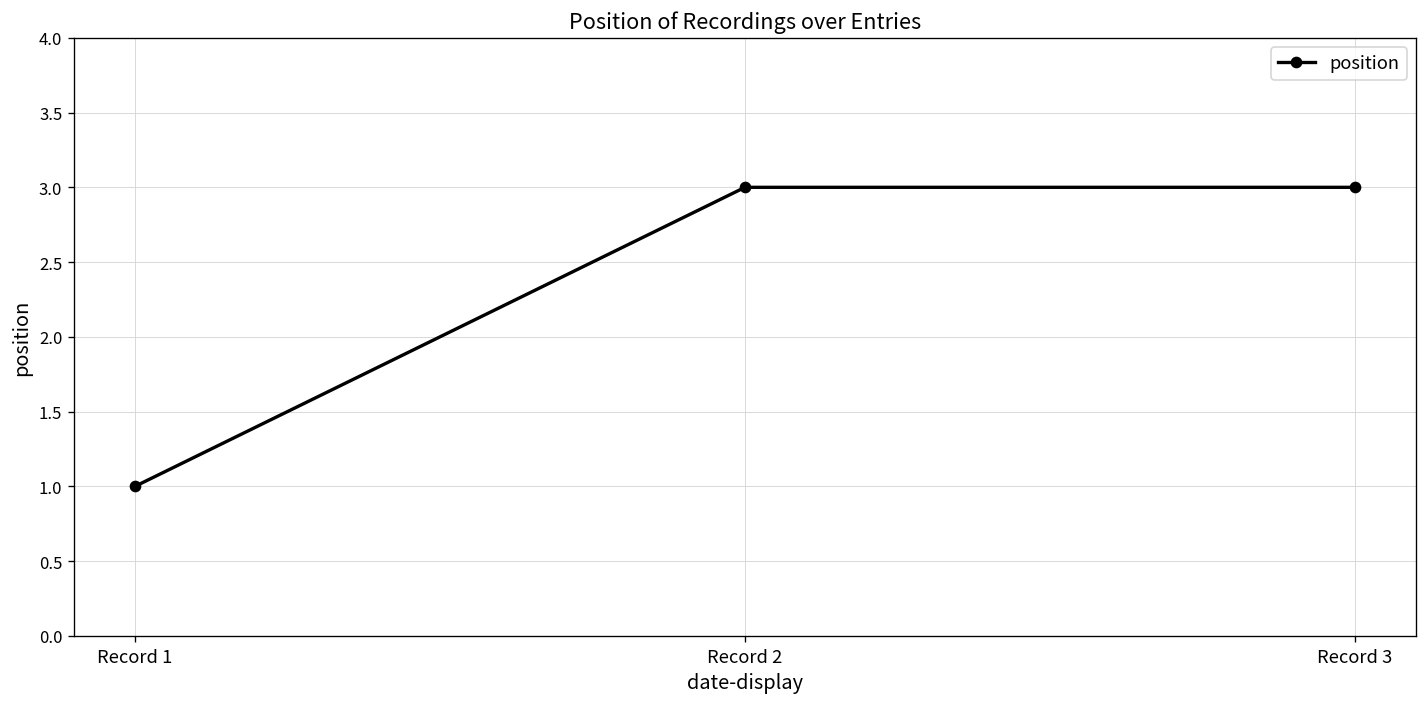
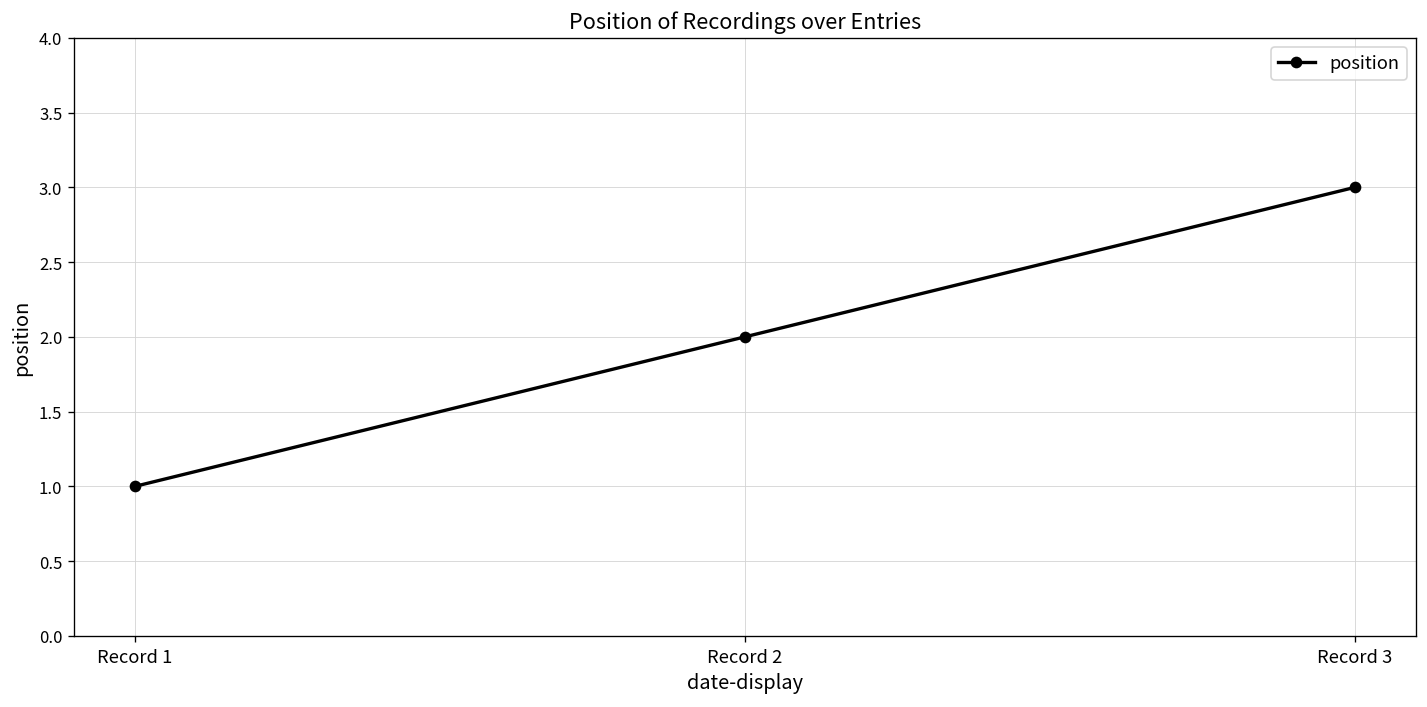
  {
    "Record 1": 1,
-   "Record 2": 3,
+   "Record 2": 2,
    "Record 3": 3
  }
